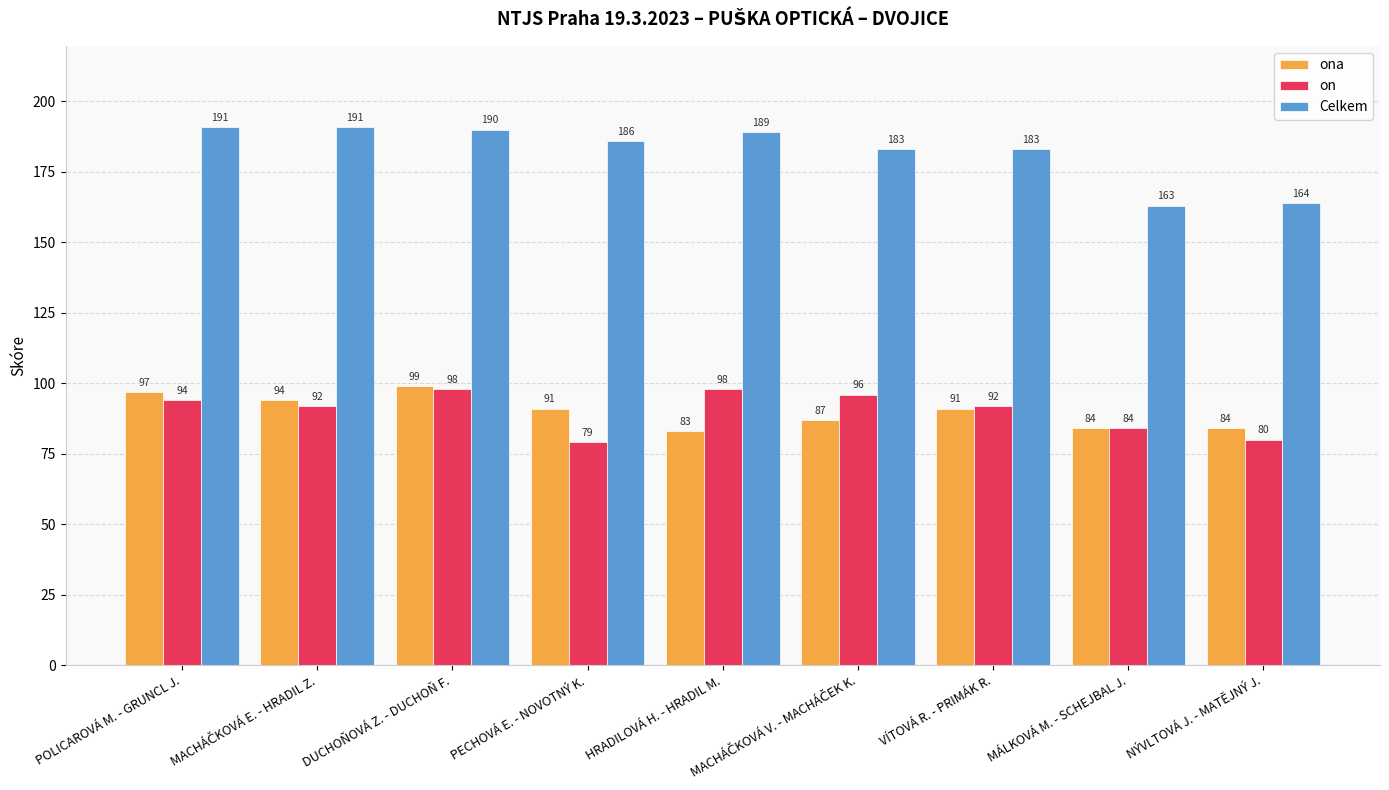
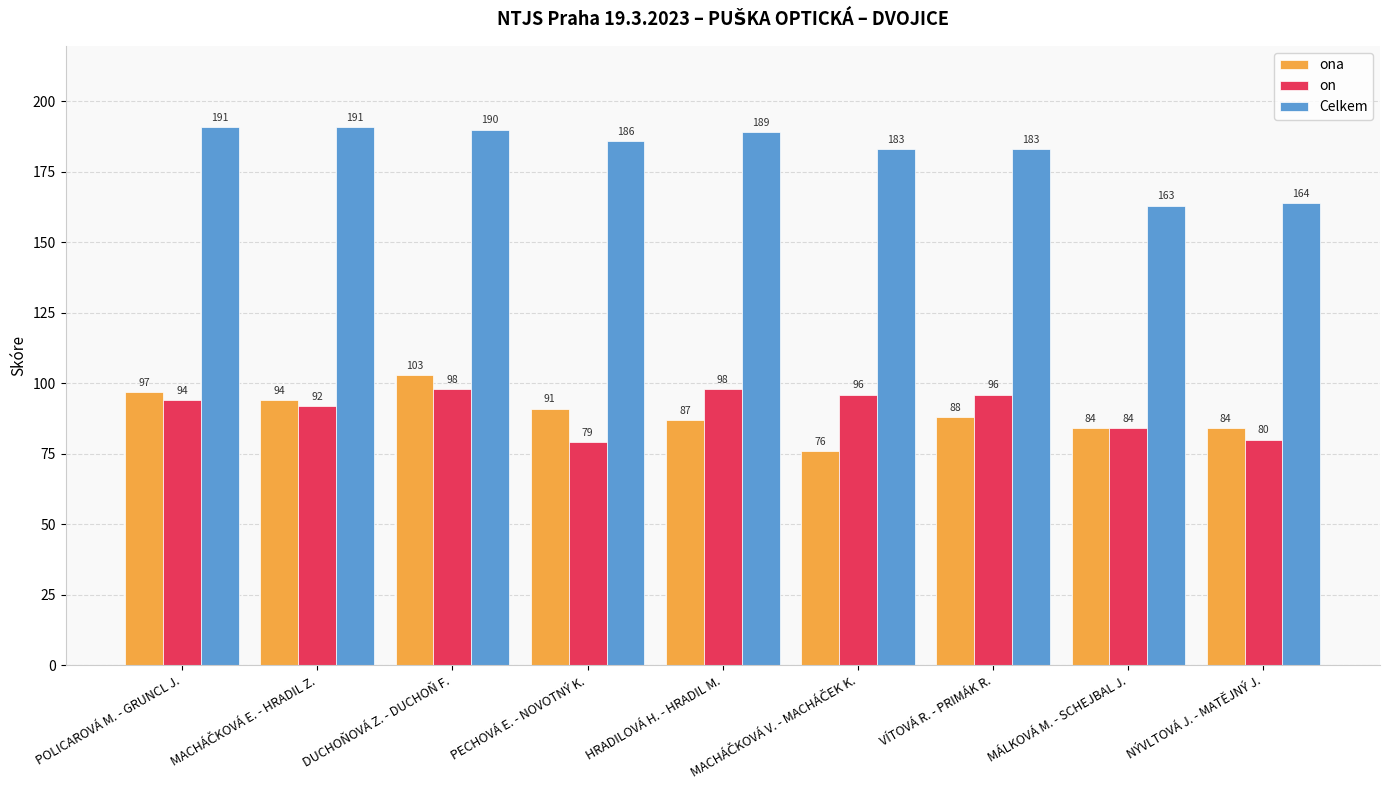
  {
    "ona": {
      "POLICAROVÁ M. - GRUNCL J.": 97,
      "MACHÁČKOVÁ E. - HRADIL Z.": 94,
-     "DUCHOŇOVÁ Z. - DUCHOŇ F.": 99,
+     "DUCHOŇOVÁ Z. - DUCHOŇ F.": 103,
      "PECHOVÁ E. - NOVOTNÝ K.": 91,
-     "HRADILOVÁ H. - HRADIL M.": 83,
-     "MACHÁČKOVÁ V. - MACHÁČEK K.": 87,
-     "VÍTOVÁ R. - PRIMÁK R.": 91,
+     "HRADILOVÁ H. - HRADIL M.": 87,
+     "MACHÁČKOVÁ V. - MACHÁČEK K.": 76,
+     "VÍTOVÁ R. - PRIMÁK R.": 88,
      "MÁLKOVÁ M. - SCHEJBAL J.": 84,
      "NÝVLTOVÁ J. - MATĚJNÝ J.": 84
    },
    "on": {
      "POLICAROVÁ M. - GRUNCL J.": 94,
      "MACHÁČKOVÁ E. - HRADIL Z.": 92,
      "DUCHOŇOVÁ Z. - DUCHOŇ F.": 98,
      "PECHOVÁ E. - NOVOTNÝ K.": 79,
      "HRADILOVÁ H. - HRADIL M.": 98,
      "MACHÁČKOVÁ V. - MACHÁČEK K.": 96,
-     "VÍTOVÁ R. - PRIMÁK R.": 92,
+     "VÍTOVÁ R. - PRIMÁK R.": 96,
      "MÁLKOVÁ M. - SCHEJBAL J.": 84,
      "NÝVLTOVÁ J. - MATĚJNÝ J.": 80
    },
    "Celkem": {
      "POLICAROVÁ M. - GRUNCL J.": 191,
      "MACHÁČKOVÁ E. - HRADIL Z.": 191,
      "DUCHOŇOVÁ Z. - DUCHOŇ F.": 190,
      "PECHOVÁ E. - NOVOTNÝ K.": 186,
      "HRADILOVÁ H. - HRADIL M.": 189,
      "MACHÁČKOVÁ V. - MACHÁČEK K.": 183,
      "VÍTOVÁ R. - PRIMÁK R.": 183,
      "MÁLKOVÁ M. - SCHEJBAL J.": 163,
      "NÝVLTOVÁ J. - MATĚJNÝ J.": 164
    }
  }
